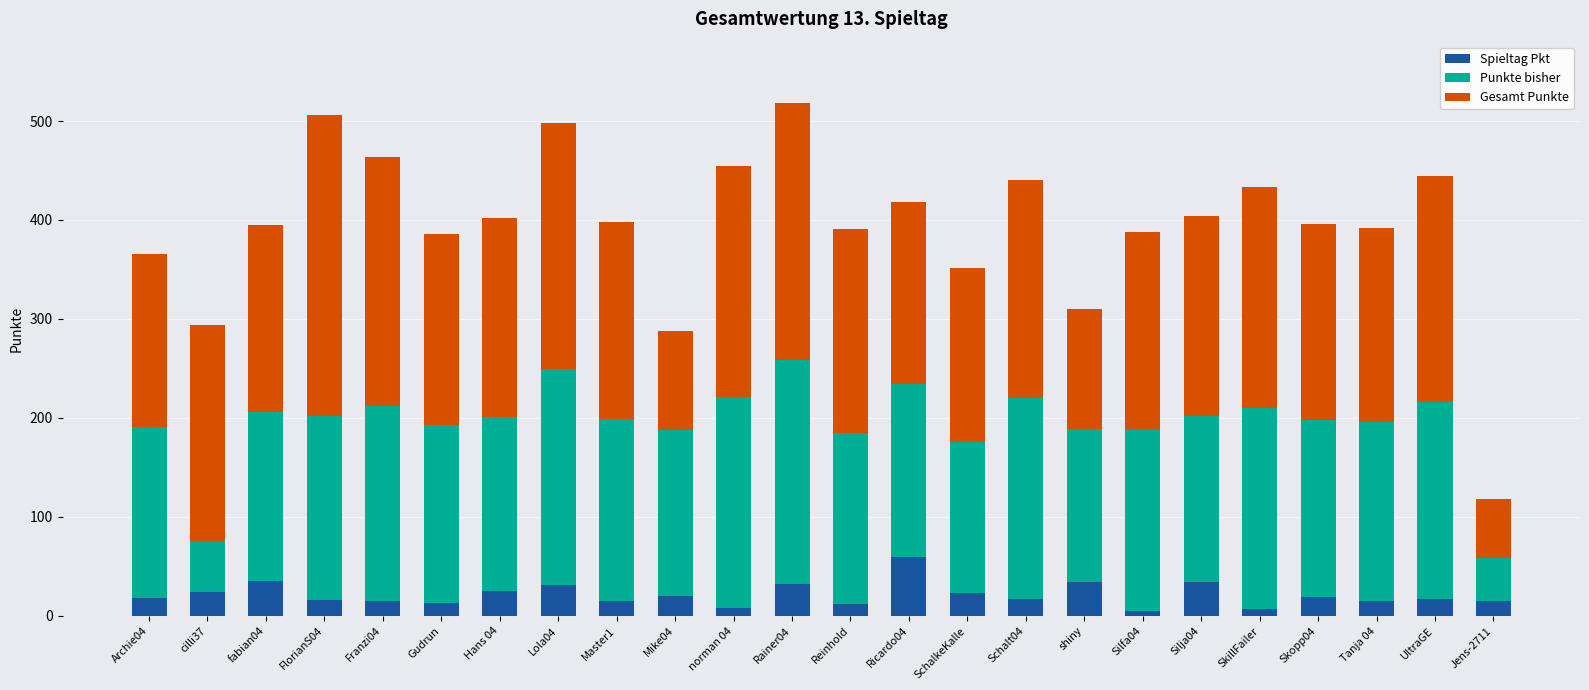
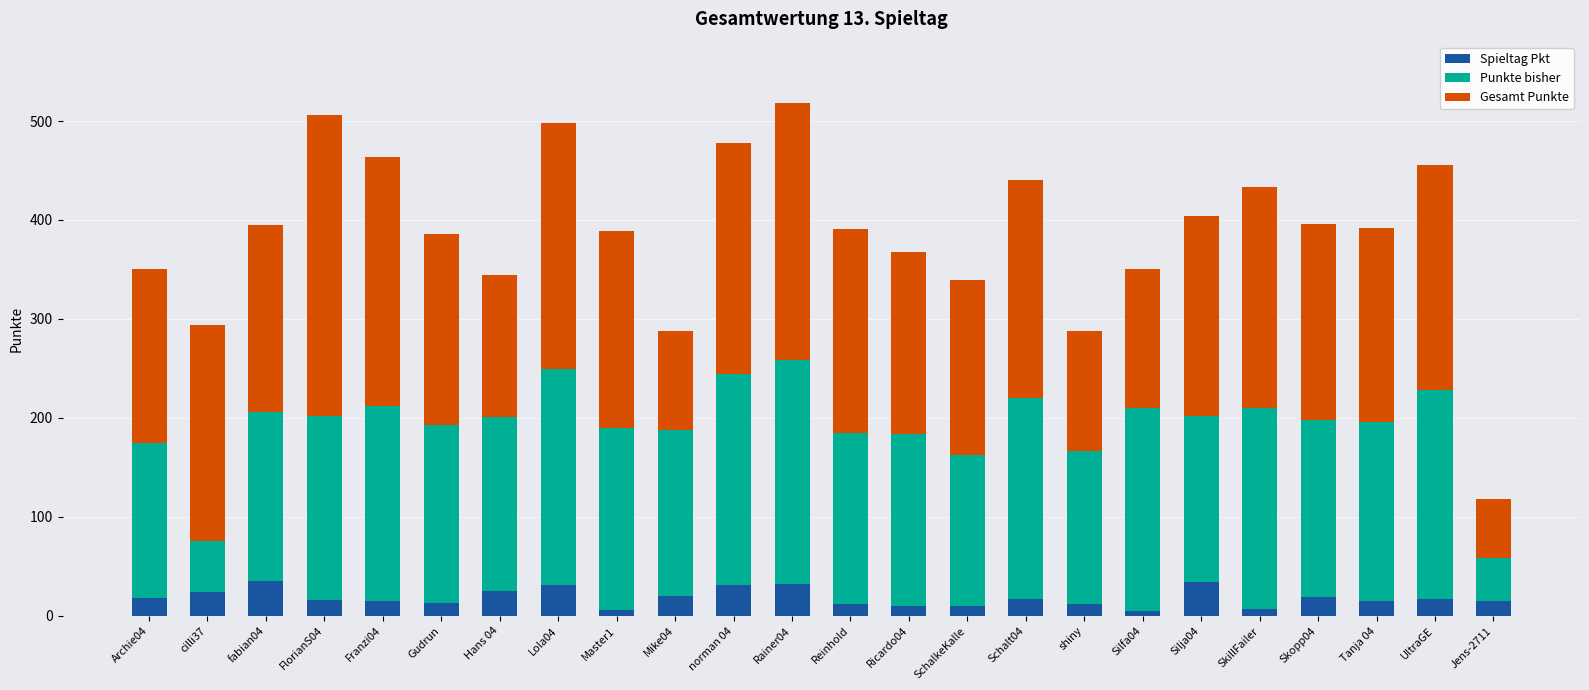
  {
    "Spieltag Pkt": {
      "Archie04": 20,
      "cilli37": 20,
      "fabian04": 40,
      "FlorianS04": 20,
      "Franzi04": 20,
      "Gudrun": 10,
      "Hans 04": 30,
      "Lola04": 30,
-     "Master1": 20,
+     "Master1": 10,
      "Mike04": 20,
-     "norman 04": 10,
+     "norman 04": 30,
      "Rainer04": 30,
      "Reinhold": 10,
-     "Ricardo04": 60,
-     "SchalkeKalle": 20,
+     "Ricardo04": 10,
+     "SchalkeKalle": 10,
      "Schalt04": 20,
-     "shiny": 30,
+     "shiny": 10,
      "Silfa04": 10,
      "Silja04": 30,
      "SkillFailer": 10,
      "Skopp04": 20,
      "Tanja 04": 20,
      "UltraGE": 20,
      "Jens-2711": 20
    },
    "Punkte bisher": {
-     "Archie04": 170,
+     "Archie04": 160,
      "cilli37": 50,
      "fabian04": 170,
      "FlorianS04": 190,
      "Franzi04": 200,
      "Gudrun": 180,
      "Hans 04": 180,
      "Lola04": 220,
      "Master1": 180,
      "Mike04": 170,
      "norman 04": 210,
      "Rainer04": 230,
      "Reinhold": 170,
      "Ricardo04": 170,
      "SchalkeKalle": 150,
      "Schalt04": 200,
      "shiny": 160,
-     "Silfa04": 180,
+     "Silfa04": 210,
      "Silja04": 170,
      "SkillFailer": 200,
      "Skopp04": 180,
      "Tanja 04": 180,
-     "UltraGE": 200,
+     "UltraGE": 210,
      "Jens-2711": 40
    },
    "Gesamt Punkte": {
      "Archie04": 180,
      "cilli37": 220,
      "fabian04": 190,
      "FlorianS04": 300,
      "Franzi04": 250,
      "Gudrun": 190,
-     "Hans 04": 200,
+     "Hans 04": 140,
      "Lola04": 250,
      "Master1": 200,
      "Mike04": 100,
      "norman 04": 230,
      "Rainer04": 260,
      "Reinhold": 210,
      "Ricardo04": 180,
      "SchalkeKalle": 180,
      "Schalt04": 220,
      "shiny": 120,
-     "Silfa04": 200,
+     "Silfa04": 140,
      "Silja04": 200,
      "SkillFailer": 220,
      "Skopp04": 200,
      "Tanja 04": 200,
      "UltraGE": 230,
      "Jens-2711": 60
    }
  }
